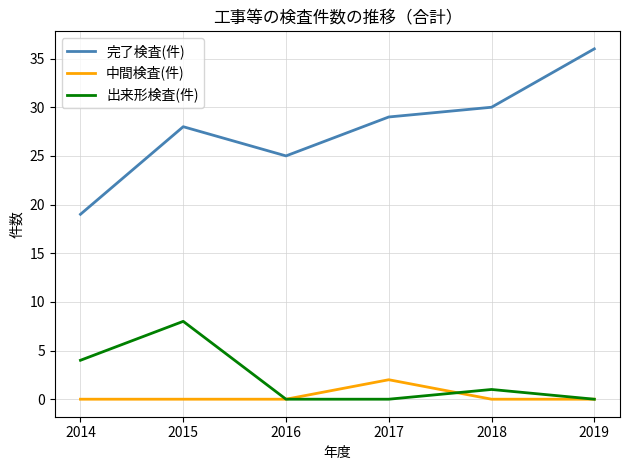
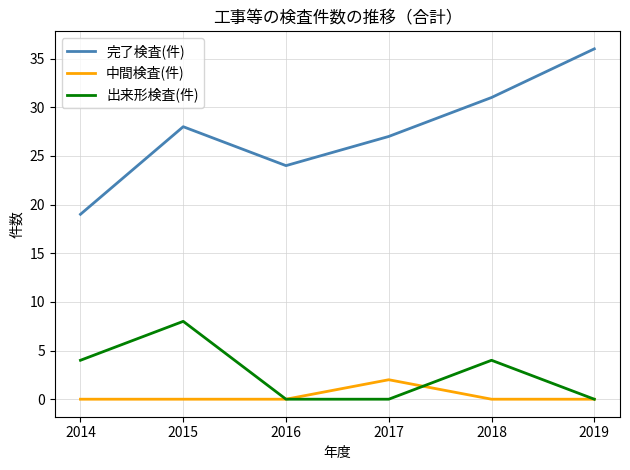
  {
    "完了検査(件)": {
      "2014": 19,
      "2015": 28,
-     "2016": 25,
-     "2017": 29,
-     "2018": 30,
+     "2016": 24,
+     "2017": 27,
+     "2018": 31,
      "2019": 36
    },
    "中間検査(件)": {
      "2014": 0,
      "2015": 0,
      "2017": 2,
      "2018": 0
    },
    "出来形検査(件)": {
      "2014": 4,
      "2015": 8,
      "2017": 0,
-     "2018": 1
+     "2018": 4
    }
  }
